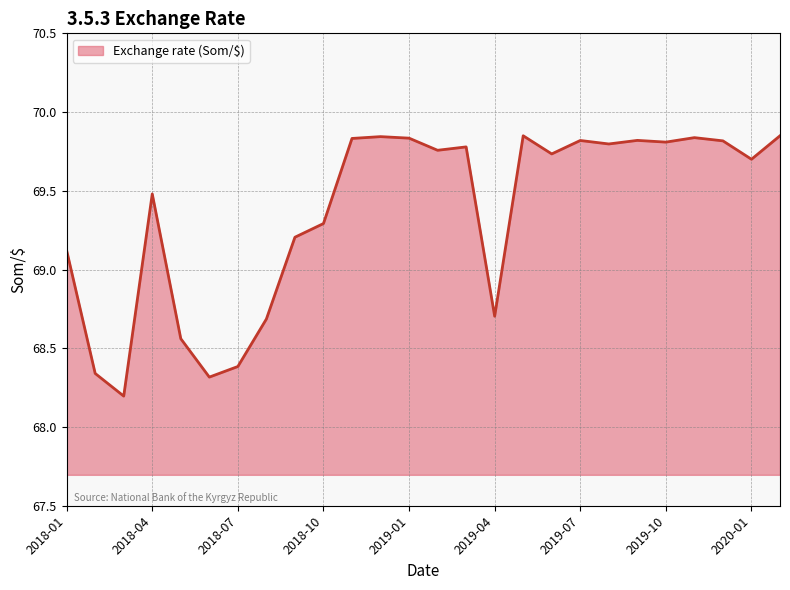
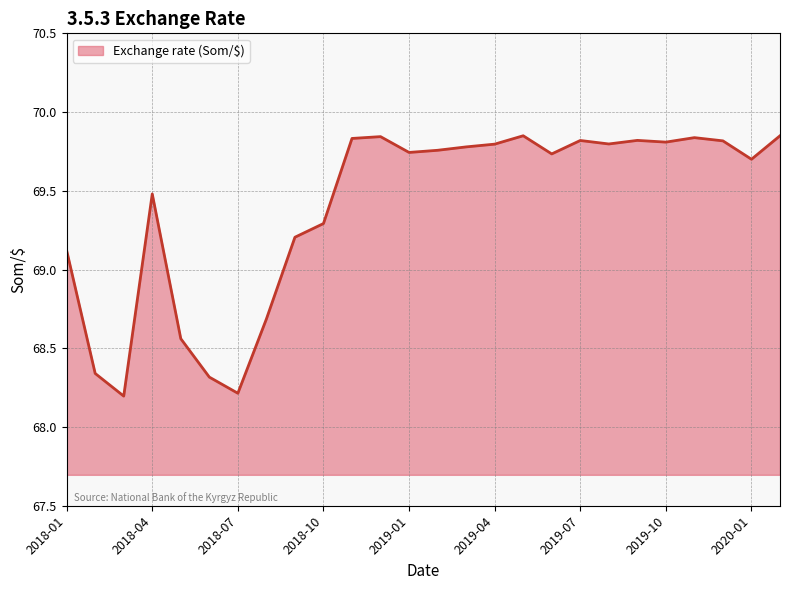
  {
    "2018-01": 69.12,
    "2018-04": 69.48,
-   "2018-07": 68.38,
+   "2018-07": 68.21,
    "2018-10": 69.29,
-   "2019-01": 69.83,
-   "2019-04": 68.70,
+   "2019-01": 69.74,
+   "2019-04": 69.80,
    "2019-07": 69.82,
    "2019-10": 69.81,
    "2020-01": 69.70
  }
